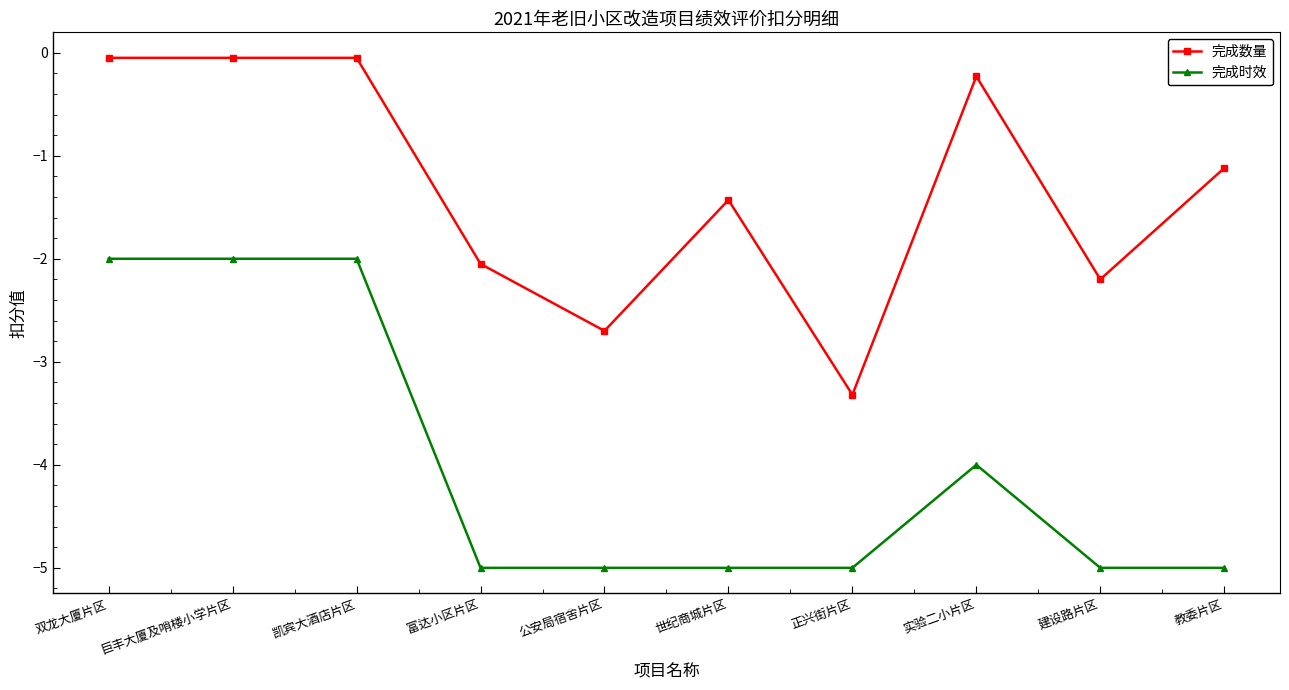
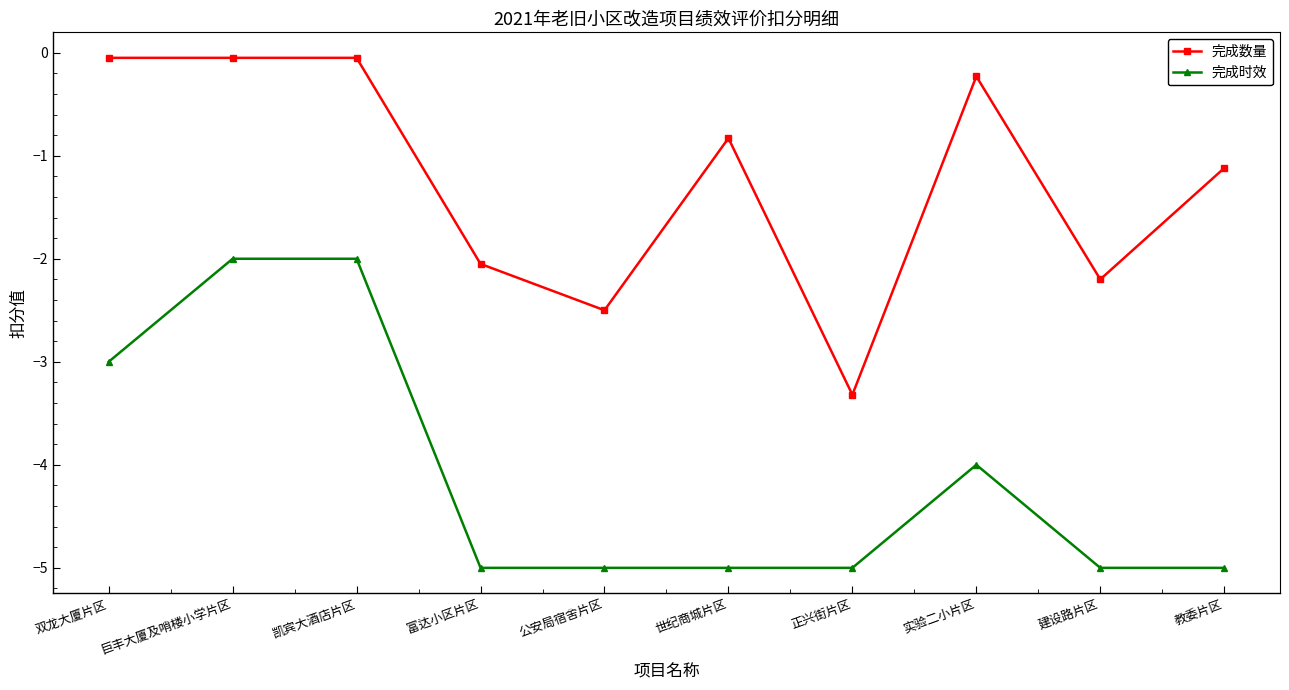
  {
    "完成数量": {
      "双龙大厦片区": -0.05,
      "巨丰大厦及哨楼小学片区": -0.05,
      "凯宾大酒店片区": -0.05,
      "富达小区片区": -2.05,
-     "公安局宿舍片区": -2.7,
-     "世纪商城片区": -1.43,
+     "公安局宿舍片区": -2.5,
+     "世纪商城片区": -0.83,
      "正兴街片区": -3.32,
      "实验二小片区": -0.23,
      "建设路片区": -2.20,
      "教委片区": -1.12
    },
    "完成时效": {
-     "双龙大厦片区": -2,
+     "双龙大厦片区": -3,
      "巨丰大厦及哨楼小学片区": -2,
      "凯宾大酒店片区": -2,
      "富达小区片区": -5,
      "公安局宿舍片区": -5,
      "世纪商城片区": -5,
      "正兴街片区": -5,
      "实验二小片区": -4,
      "建设路片区": -5,
      "教委片区": -5
    }
  }
